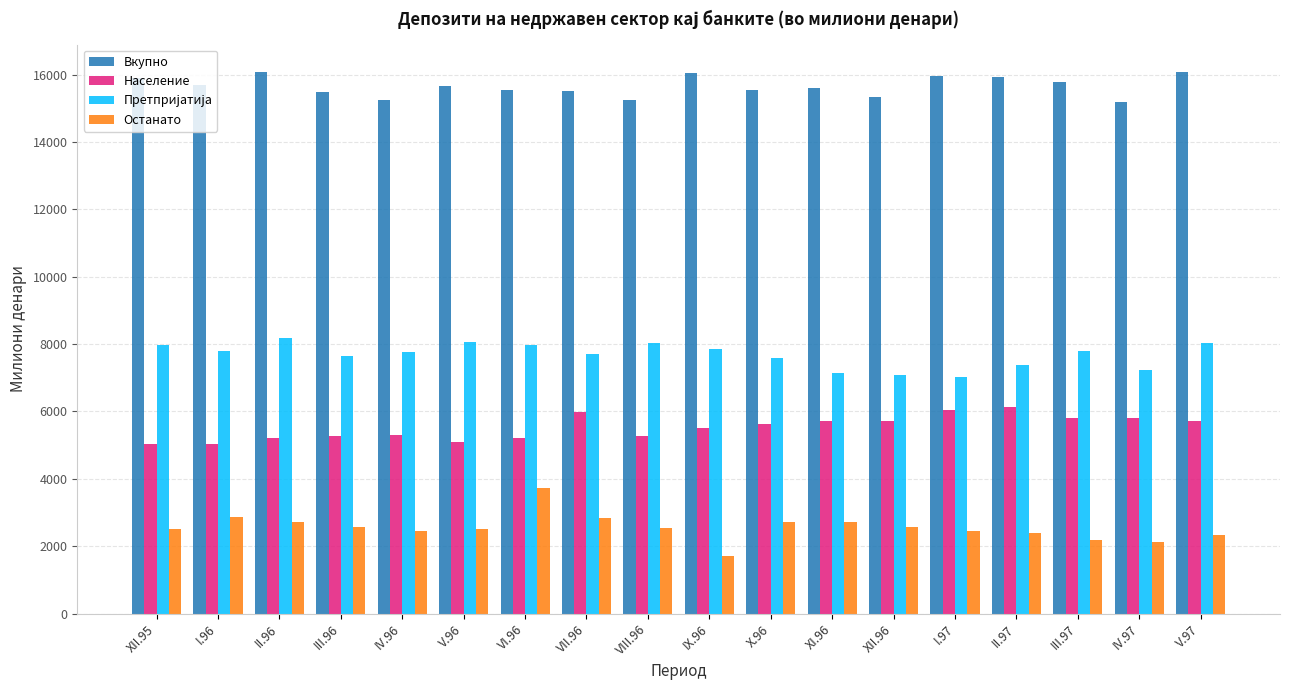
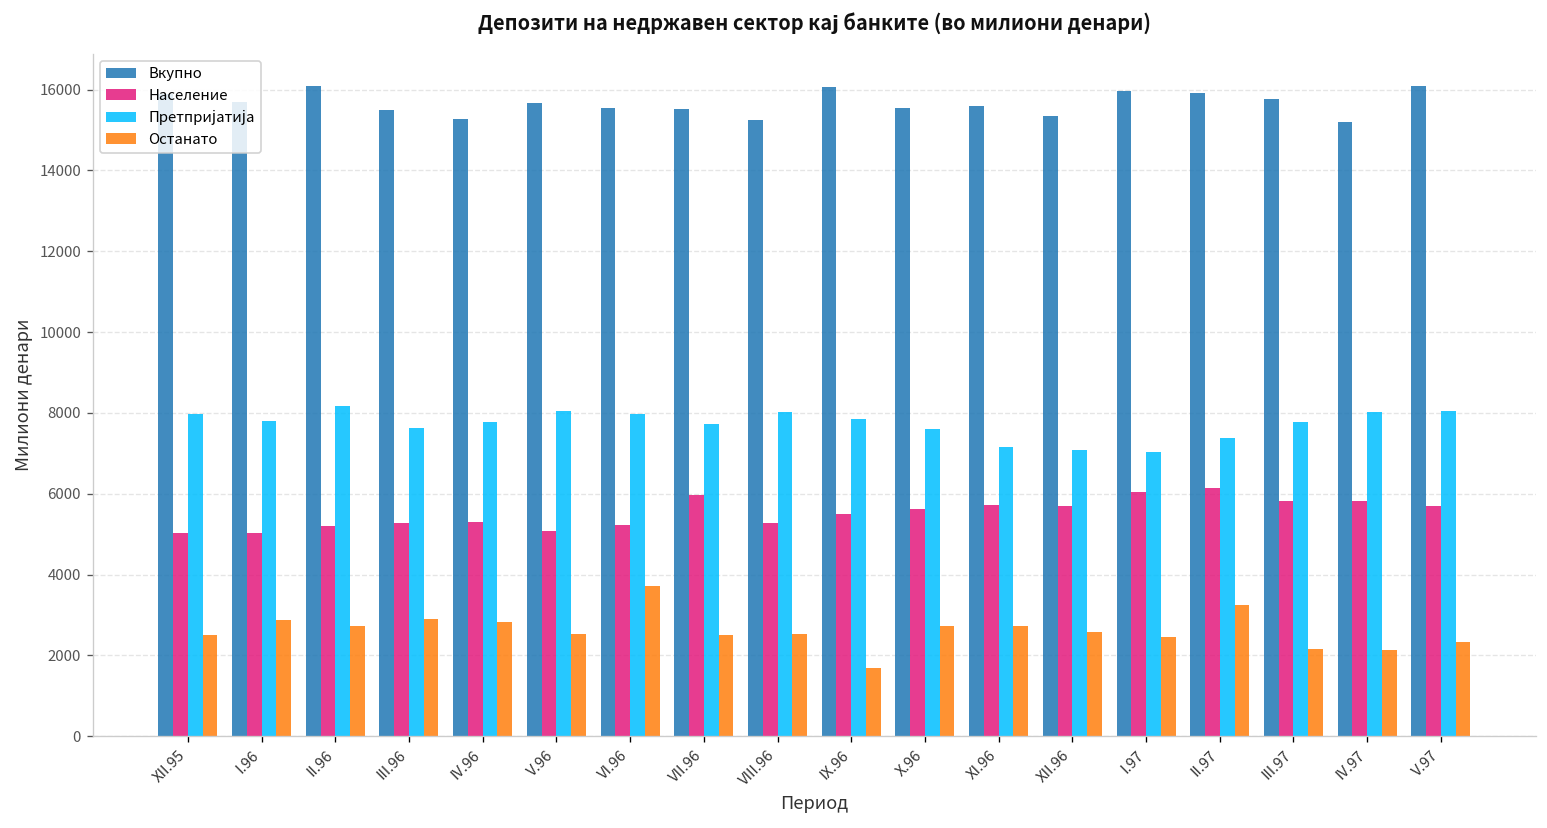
  {
    "Вкупно": {
      "II.96": 16100,
      "III.96": 15500,
      "IV.96": 15300,
      "V.96": 15700,
      "VI.96": 15500,
      "VII.96": 15500,
      "VIII.96": 15200,
      "IX.96": 16100,
      "X.96": 15600,
      "XI.96": 15600,
      "XII.96": 15300,
      "I.97": 16000,
      "II.97": 15900,
      "III.97": 15800,
      "IV.97": 15200,
      "V.97": 16100
    },
    "Население": {
      "XII.95": 5000,
      "I.96": 5000,
      "II.96": 5200,
      "III.96": 5300,
      "IV.96": 5300,
      "V.96": 5100,
      "VI.96": 5200,
      "VII.96": 6000,
      "VIII.96": 5300,
      "IX.96": 5500,
      "X.96": 5600,
      "XI.96": 5700,
      "XII.96": 5700,
      "I.97": 6100,
      "II.97": 6100,
      "III.97": 5800,
      "IV.97": 5800,
      "V.97": 5700
    },
    "Претпријатија": {
      "XII.95": 8000,
      "I.96": 7800,
      "II.96": 8200,
      "III.96": 7600,
      "IV.96": 7800,
      "V.96": 8000,
      "VI.96": 8000,
      "VII.96": 7700,
      "VIII.96": 8000,
      "IX.96": 7900,
      "X.96": 7600,
      "XI.96": 7200,
      "XII.96": 7100,
      "I.97": 7000,
      "II.97": 7400,
      "III.97": 7800,
-     "IV.97": 7200,
+     "IV.97": 8000,
      "V.97": 8000
    },
    "Останато": {
      "XII.95": 2500,
      "I.96": 2900,
      "II.96": 2700,
-     "III.96": 2600,
-     "IV.96": 2500,
+     "III.96": 2900,
+     "IV.96": 2800,
      "V.96": 2500,
      "VI.96": 3700,
-     "VII.96": 2800,
+     "VII.96": 2500,
      "VIII.96": 2500,
      "IX.96": 1700,
      "X.96": 2700,
      "XI.96": 2700,
      "XII.96": 2600,
      "I.97": 2500,
-     "II.97": 2400,
+     "II.97": 3200,
      "III.97": 2200,
      "IV.97": 2100,
      "V.97": 2300
    }
  }
